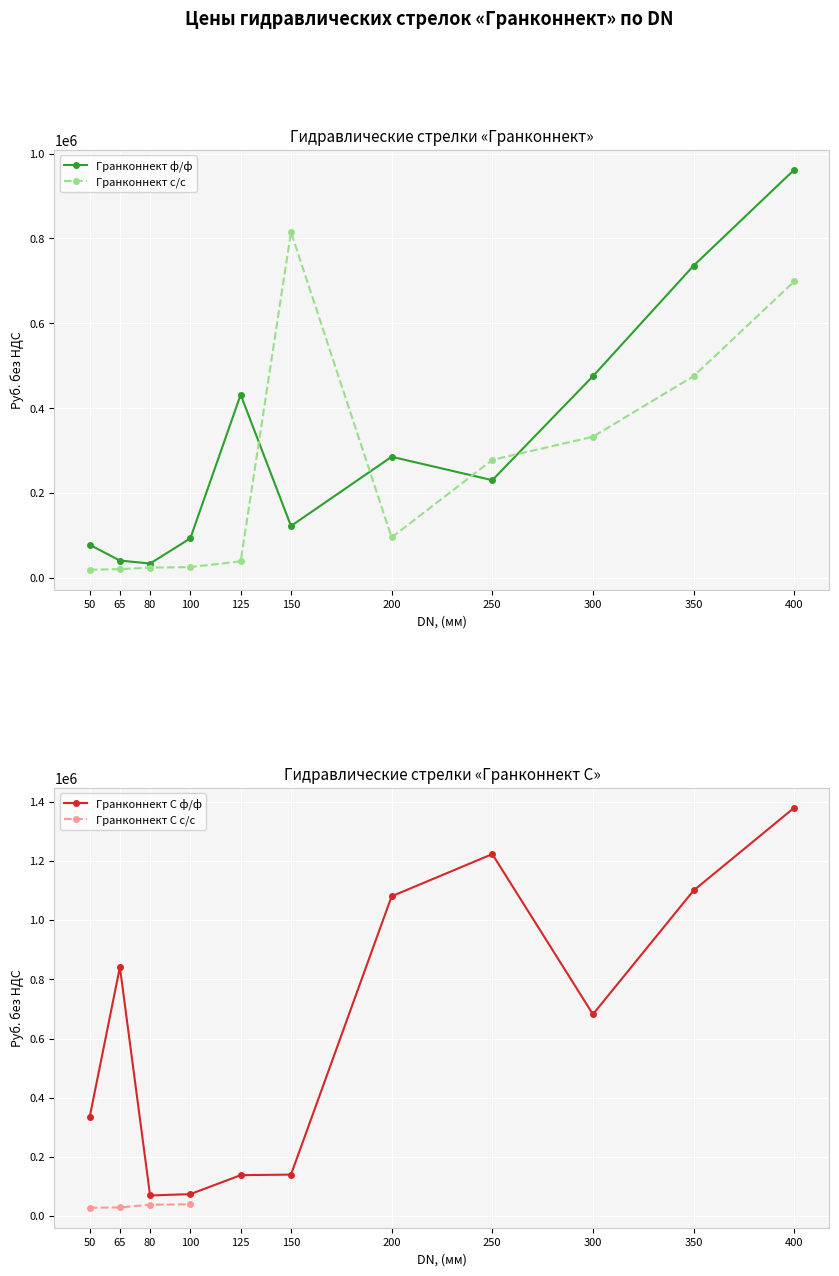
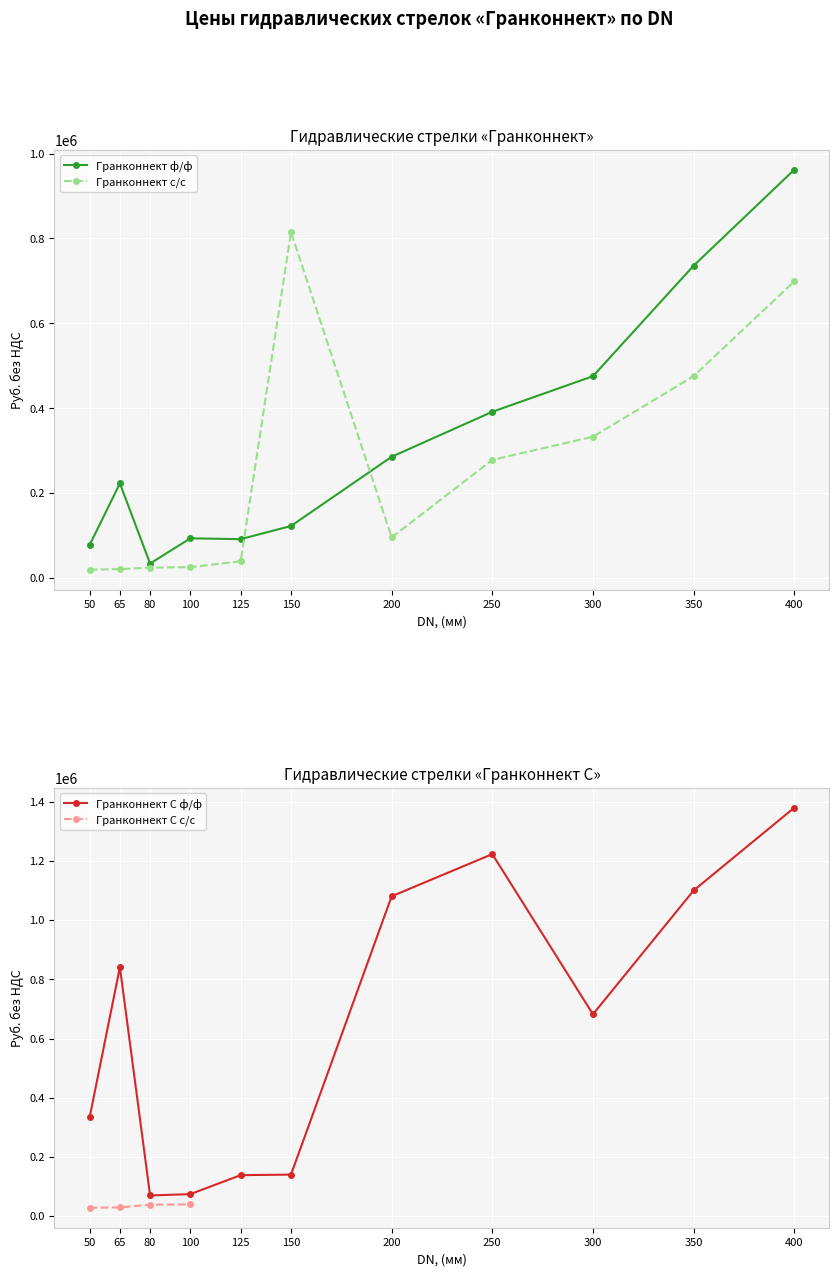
  {
    "Гидравлические стрелки «Гранконнект»": {
      "Гранконнект ф/ф": {
        "50": 80000,
-       "65": 40000,
+       "65": 220000,
        "80": 30000,
        "100": 90000,
-       "125": 430000,
+       "125": 90000,
        "150": 120000,
        "200": 290000,
-       "250": 230000,
+       "250": 390000,
        "300": 480000,
        "350": 740000,
        "400": 960000
      },
      "Гранконнект с/с": {
        "50": 20000,
        "65": 20000,
        "80": 20000,
        "100": 30000,
        "125": 40000,
        "150": 820000,
        "200": 100000,
        "250": 280000,
        "300": 330000,
        "350": 480000,
        "400": 700000
      }
    },
    "Гидравлические стрелки «Гранконнект С»": {
      "Гранконнект С ф/ф": {
        "50": 330000,
        "65": 840000,
        "80": 70000,
        "100": 70000,
        "125": 140000,
        "150": 140000,
        "200": 1080000,
        "250": 1220000,
        "300": 680000,
        "350": 1100000,
        "400": 1380000
      },
      "Гранконнект С с/с": {
        "50": 30000,
        "65": 30000,
        "80": 40000,
        "100": 40000
      }
    }
  }
